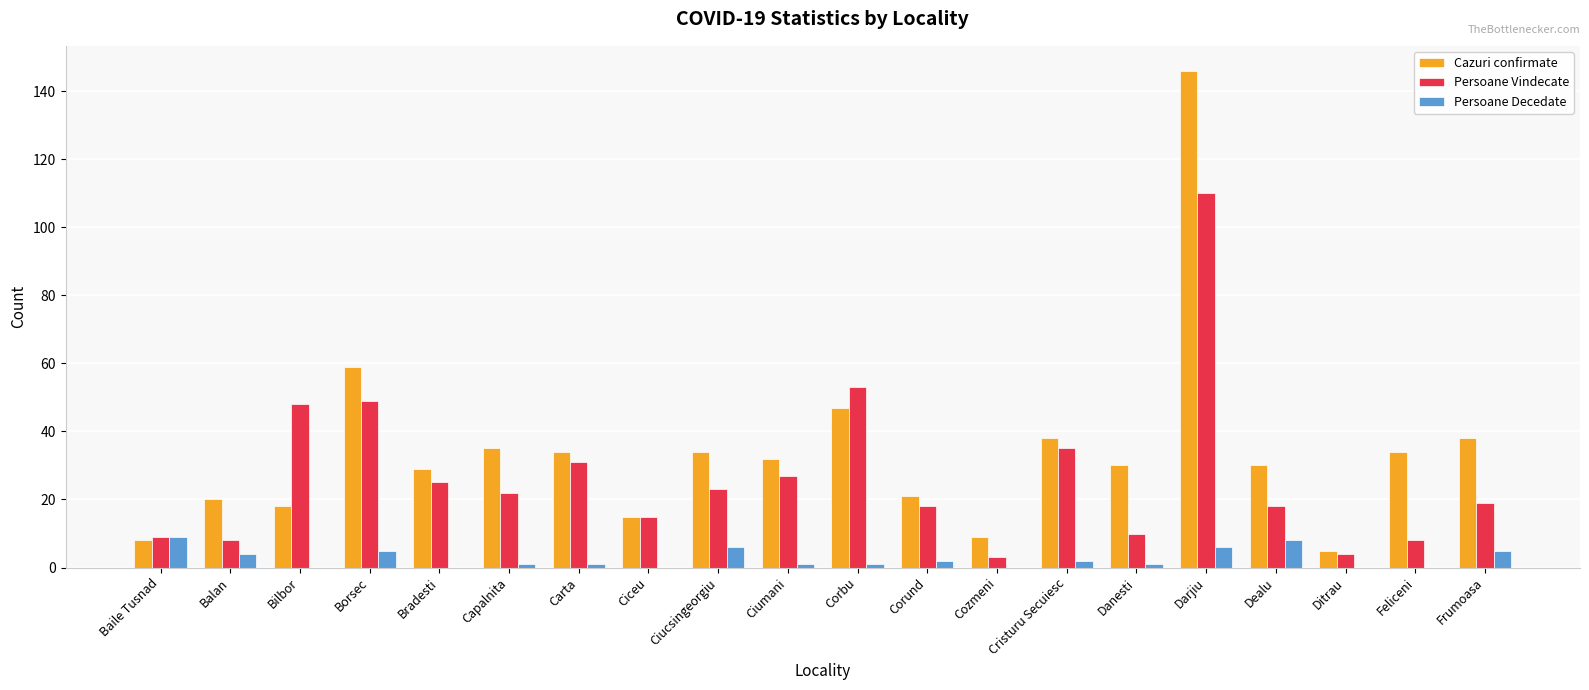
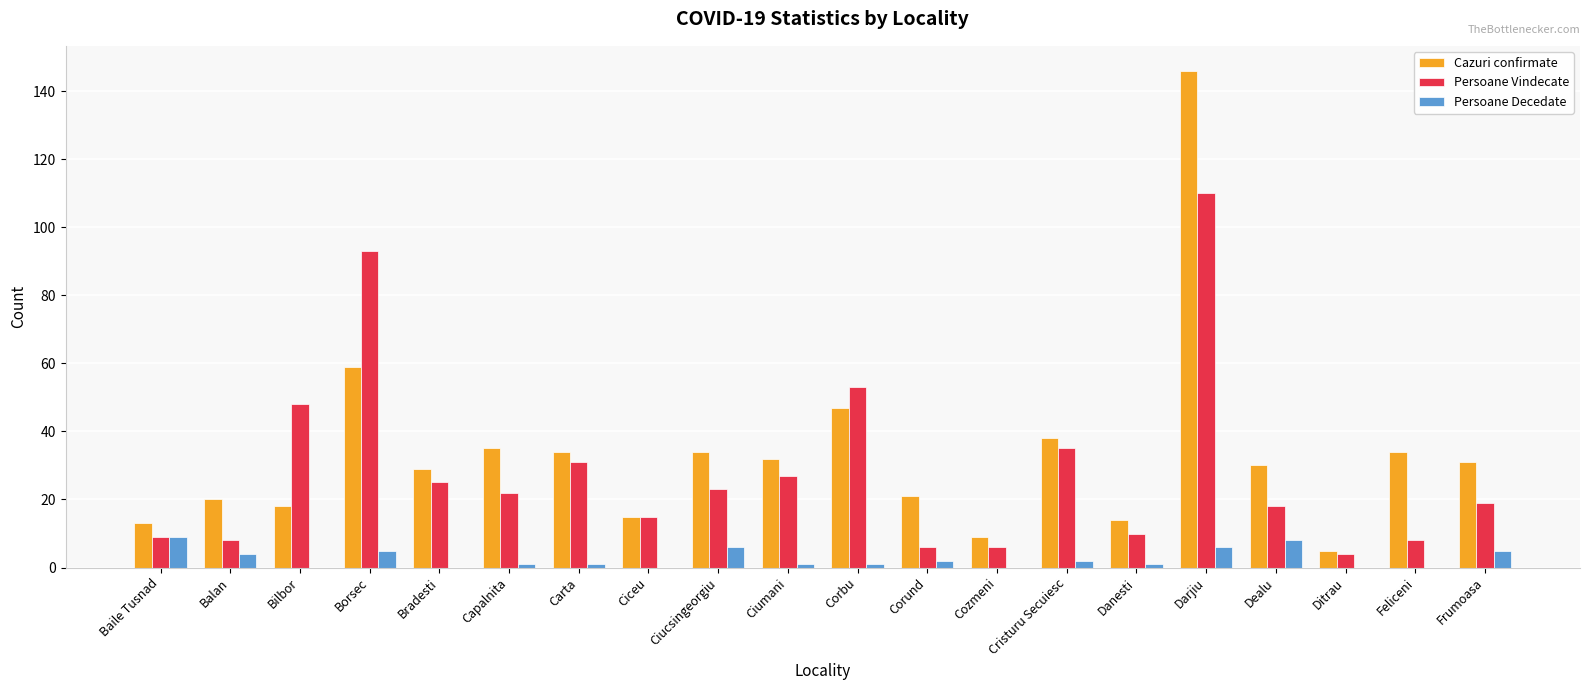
  {
    "Cazuri confirmate": {
-     "Baile Tusnad": 8,
+     "Baile Tusnad": 13,
      "Balan": 20,
      "Bilbor": 18,
      "Borsec": 59,
      "Bradesti": 29,
      "Capalnita": 35,
      "Carta": 34,
      "Ciceu": 15,
      "Ciucsingeorgiu": 34,
      "Ciumani": 32,
      "Corbu": 47,
      "Corund": 21,
      "Cozmeni": 9,
      "Cristuru Secuiesc": 38,
-     "Danesti": 30,
+     "Danesti": 14,
      "Darjiu": 146,
      "Dealu": 30,
      "Ditrau": 5,
      "Feliceni": 34,
-     "Frumoasa": 38
+     "Frumoasa": 31
    },
    "Persoane Vindecate": {
      "Baile Tusnad": 9,
      "Balan": 8,
      "Bilbor": 48,
-     "Borsec": 49,
+     "Borsec": 93,
      "Bradesti": 25,
      "Capalnita": 22,
      "Carta": 31,
      "Ciceu": 15,
      "Ciucsingeorgiu": 23,
      "Ciumani": 27,
      "Corbu": 53,
-     "Corund": 18,
-     "Cozmeni": 3,
+     "Corund": 6,
+     "Cozmeni": 6,
      "Cristuru Secuiesc": 35,
      "Danesti": 10,
      "Darjiu": 110,
      "Dealu": 18,
      "Ditrau": 4,
      "Feliceni": 8,
      "Frumoasa": 19
    },
    "Persoane Decedate": {
      "Baile Tusnad": 9,
      "Balan": 4,
      "Bilbor": 0,
      "Borsec": 5,
      "Bradesti": 0,
      "Capalnita": 1,
      "Carta": 1,
      "Ciceu": 0,
      "Ciucsingeorgiu": 6,
      "Ciumani": 1,
      "Corbu": 1,
      "Corund": 2,
      "Cozmeni": 0,
      "Cristuru Secuiesc": 2,
      "Danesti": 1,
      "Darjiu": 6,
      "Dealu": 8,
      "Ditrau": 0,
      "Feliceni": 0,
      "Frumoasa": 5
    }
  }
